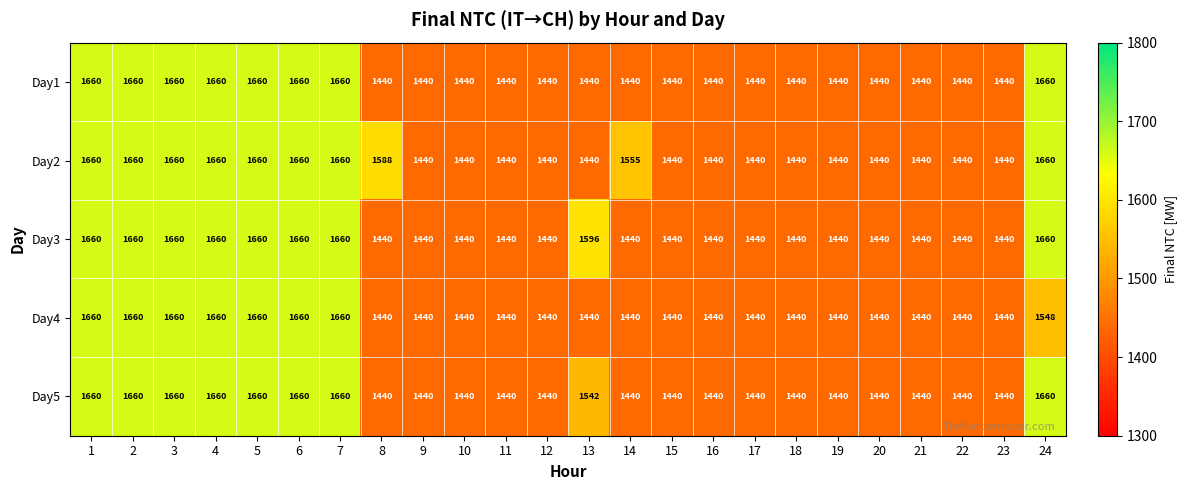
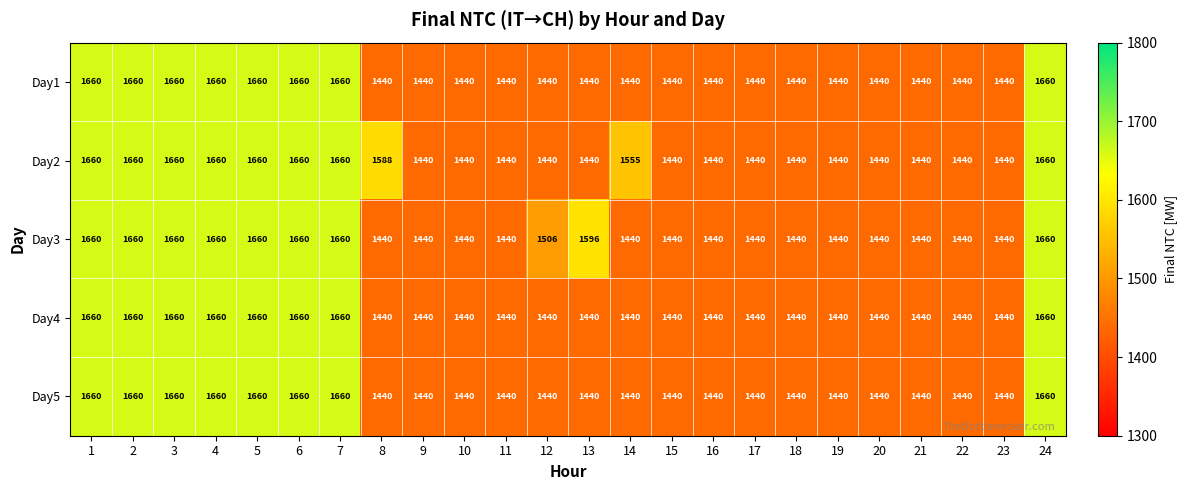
  {
    "Day1": {
      "1": 1660,
      "2": 1660,
      "3": 1660,
      "4": 1660,
      "5": 1660,
      "6": 1660,
      "7": 1660,
      "8": 1440,
      "9": 1440,
      "10": 1440,
      "11": 1440,
      "12": 1440,
      "13": 1440,
      "14": 1440,
      "15": 1440,
      "16": 1440,
      "17": 1440,
      "18": 1440,
      "19": 1440,
      "20": 1440,
      "21": 1440,
      "22": 1440,
      "23": 1440,
      "24": 1660
    },
    "Day2": {
      "1": 1660,
      "2": 1660,
      "3": 1660,
      "4": 1660,
      "5": 1660,
      "6": 1660,
      "7": 1660,
      "8": 1588,
      "9": 1440,
      "10": 1440,
      "11": 1440,
      "12": 1440,
      "13": 1440,
      "14": 1555,
      "15": 1440,
      "16": 1440,
      "17": 1440,
      "18": 1440,
      "19": 1440,
      "20": 1440,
      "21": 1440,
      "22": 1440,
      "23": 1440,
      "24": 1660
    },
    "Day3": {
      "1": 1660,
      "2": 1660,
      "3": 1660,
      "4": 1660,
      "5": 1660,
      "6": 1660,
      "7": 1660,
      "8": 1440,
      "9": 1440,
      "10": 1440,
      "11": 1440,
-     "12": 1440,
+     "12": 1506,
      "13": 1596,
      "14": 1440,
      "15": 1440,
      "16": 1440,
      "17": 1440,
      "18": 1440,
      "19": 1440,
      "20": 1440,
      "21": 1440,
      "22": 1440,
      "23": 1440,
      "24": 1660
    },
    "Day4": {
      "1": 1660,
      "2": 1660,
      "3": 1660,
      "4": 1660,
      "5": 1660,
      "6": 1660,
      "7": 1660,
      "8": 1440,
      "9": 1440,
      "10": 1440,
      "11": 1440,
      "12": 1440,
      "13": 1440,
      "14": 1440,
      "15": 1440,
      "16": 1440,
      "17": 1440,
      "18": 1440,
      "19": 1440,
      "20": 1440,
      "21": 1440,
      "22": 1440,
      "23": 1440,
-     "24": 1548
+     "24": 1660
    },
    "Day5": {
      "1": 1660,
      "2": 1660,
      "3": 1660,
      "4": 1660,
      "5": 1660,
      "6": 1660,
      "7": 1660,
      "8": 1440,
      "9": 1440,
      "10": 1440,
      "11": 1440,
      "12": 1440,
-     "13": 1542,
+     "13": 1440,
      "14": 1440,
      "15": 1440,
      "16": 1440,
      "17": 1440,
      "18": 1440,
      "19": 1440,
      "20": 1440,
      "21": 1440,
      "22": 1440,
      "24": 1660
    }
  }
